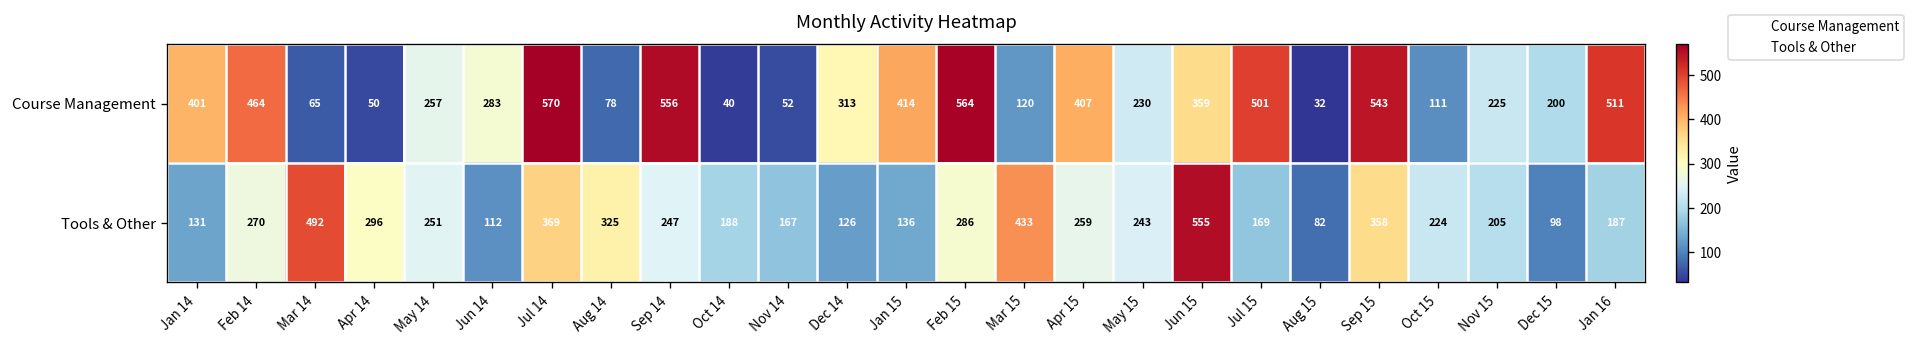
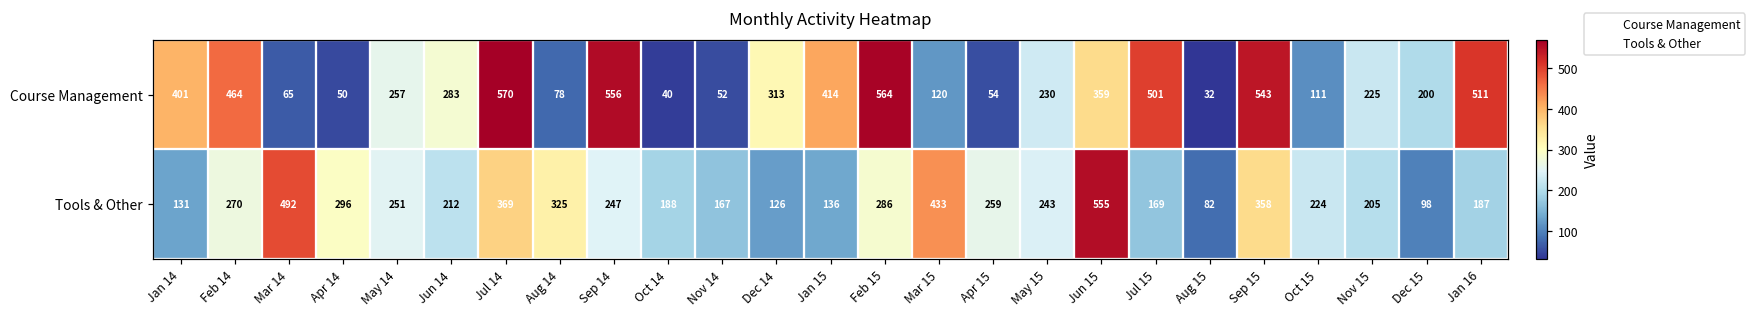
  {
    "Course Management": {
      "Jan 14": 401,
      "Feb 14": 464,
      "Mar 14": 65,
      "Apr 14": 50,
      "May 14": 257,
      "Jun 14": 283,
      "Jul 14": 570,
      "Aug 14": 78,
      "Sep 14": 556,
      "Oct 14": 40,
      "Nov 14": 52,
      "Dec 14": 313,
      "Jan 15": 414,
      "Feb 15": 564,
      "Mar 15": 120,
-     "Apr 15": 407,
+     "Apr 15": 54,
      "May 15": 230,
      "Jun 15": 359,
      "Jul 15": 501,
      "Aug 15": 32,
      "Sep 15": 543,
      "Oct 15": 111,
      "Nov 15": 225,
      "Dec 15": 200,
      "Jan 16": 511
    },
    "Tools & Other": {
      "Jan 14": 131,
      "Feb 14": 270,
      "Mar 14": 492,
      "Apr 14": 296,
      "May 14": 251,
-     "Jun 14": 112,
+     "Jun 14": 212,
      "Jul 14": 369,
      "Aug 14": 325,
      "Sep 14": 247,
      "Oct 14": 188,
      "Nov 14": 167,
      "Dec 14": 126,
      "Jan 15": 136,
      "Feb 15": 286,
      "Mar 15": 433,
      "Apr 15": 259,
      "May 15": 243,
      "Jun 15": 555,
      "Jul 15": 169,
      "Aug 15": 82,
      "Sep 15": 358,
      "Oct 15": 224,
      "Nov 15": 205,
      "Dec 15": 98,
      "Jan 16": 187
    }
  }
